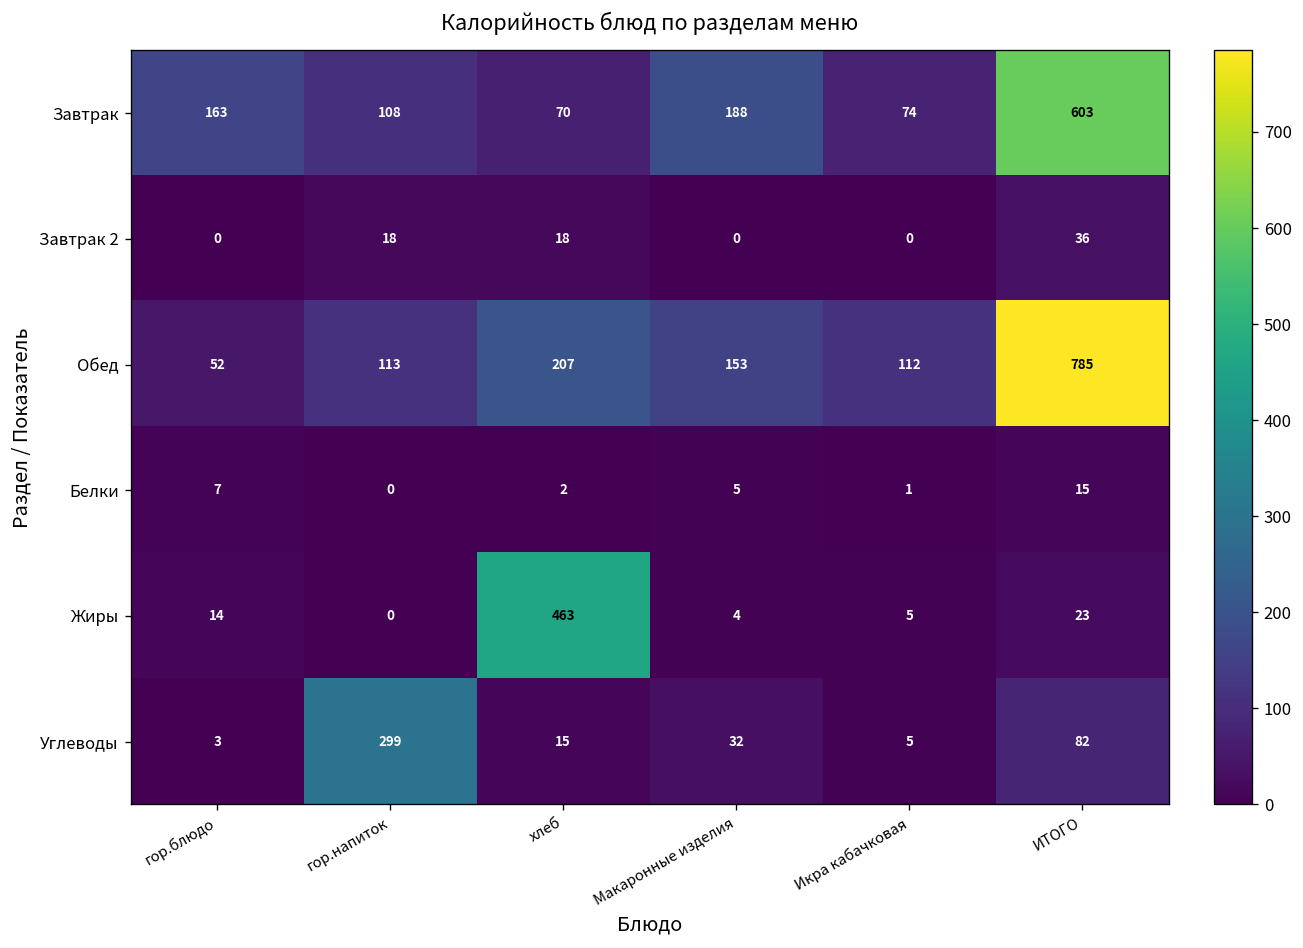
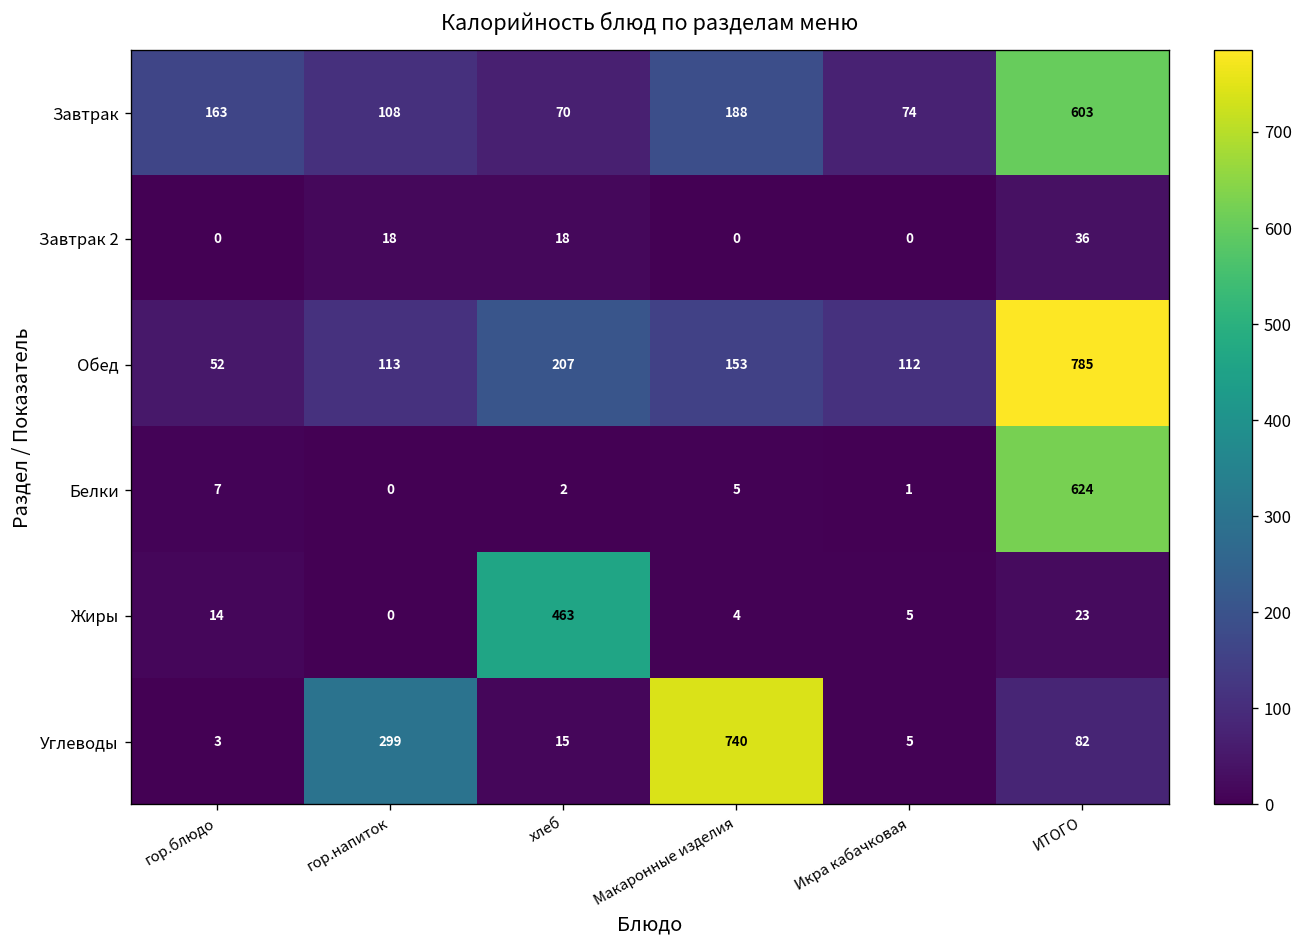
  {
    "Завтрак": {
      "гор.блюдо": 163,
      "гор.напиток": 108,
      "хлеб": 70,
      "Макаронные изделия": 188,
      "Икра кабачковая": 74,
      "ИТОГО": 603
    },
    "Завтрак 2": {
      "гор.блюдо": 0,
      "гор.напиток": 18,
      "хлеб": 18,
      "Макаронные изделия": 0,
      "Икра кабачковая": 0,
      "ИТОГО": 36
    },
    "Обед": {
      "гор.блюдо": 52,
      "гор.напиток": 113,
      "хлеб": 207,
      "Макаронные изделия": 153,
      "Икра кабачковая": 112,
      "ИТОГО": 785
    },
    "Белки": {
      "гор.блюдо": 7,
      "гор.напиток": 0,
      "хлеб": 2,
      "Макаронные изделия": 5,
      "Икра кабачковая": 1,
-     "ИТОГО": 15
+     "ИТОГО": 624
    },
    "Жиры": {
      "гор.блюдо": 14,
      "гор.напиток": 0,
      "хлеб": 463,
      "Макаронные изделия": 4,
      "Икра кабачковая": 5,
      "ИТОГО": 23
    },
    "Углеводы": {
      "гор.блюдо": 3,
      "гор.напиток": 299,
      "хлеб": 15,
-     "Макаронные изделия": 32,
+     "Макаронные изделия": 740,
      "Икра кабачковая": 5,
      "ИТОГО": 82
    }
  }
